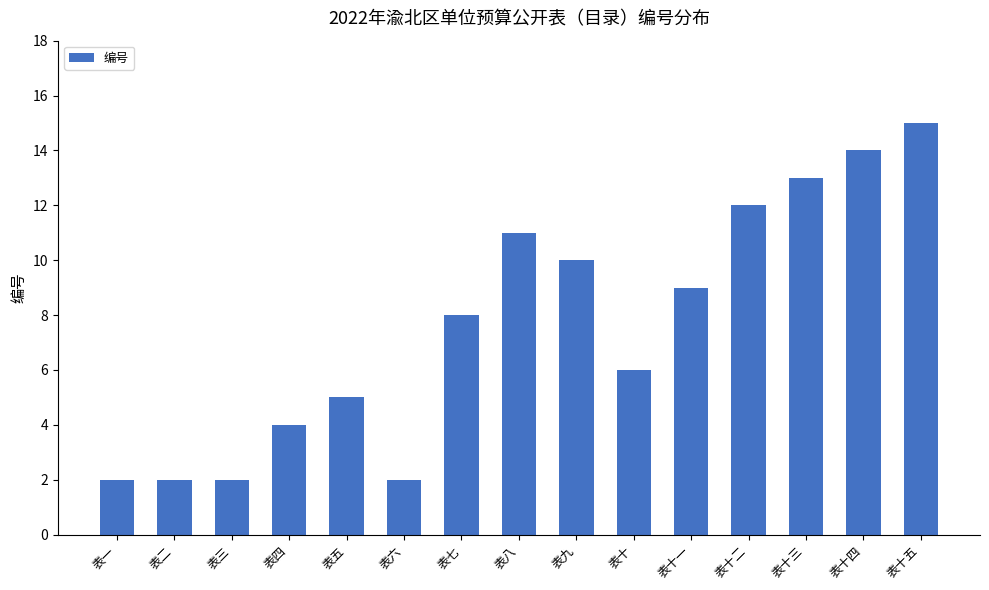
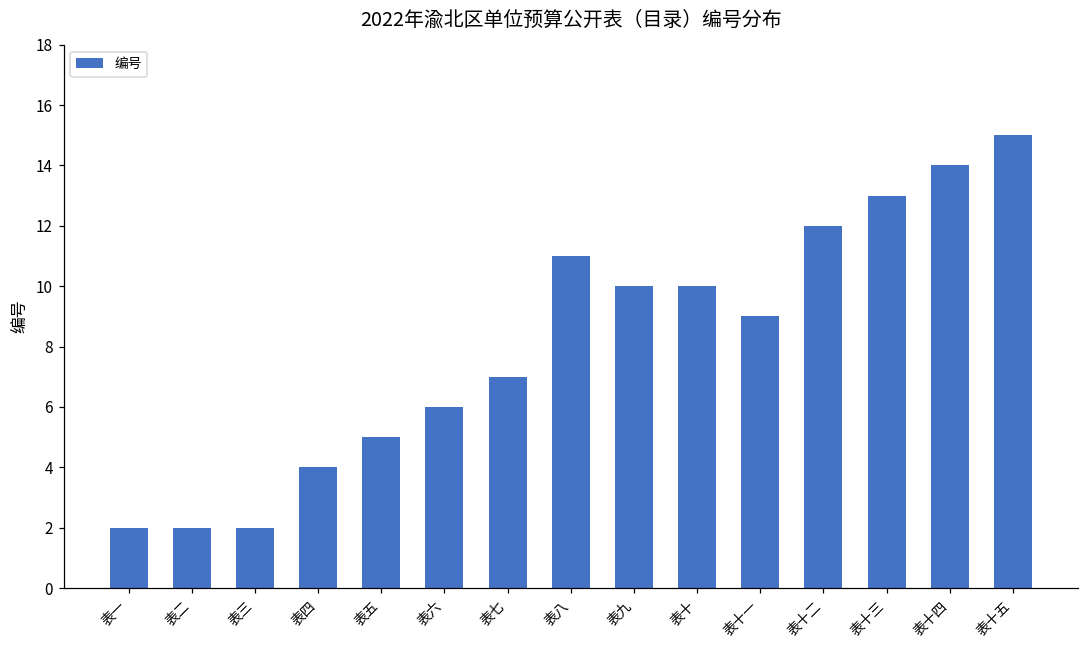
  {
    "表一": 2,
    "表二": 2,
    "表三": 2,
    "表四": 4,
    "表五": 5,
-   "表六": 2,
-   "表七": 8,
+   "表六": 6,
+   "表七": 7,
    "表八": 11,
    "表九": 10,
-   "表十": 6,
+   "表十": 10,
    "表十一": 9,
    "表十二": 12,
    "表十三": 13,
    "表十四": 14,
    "表十五": 15
  }
